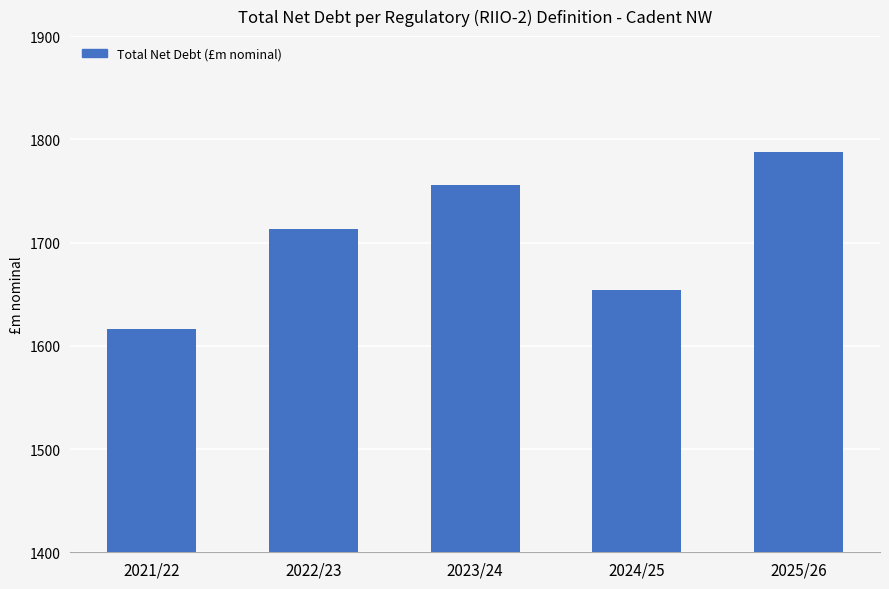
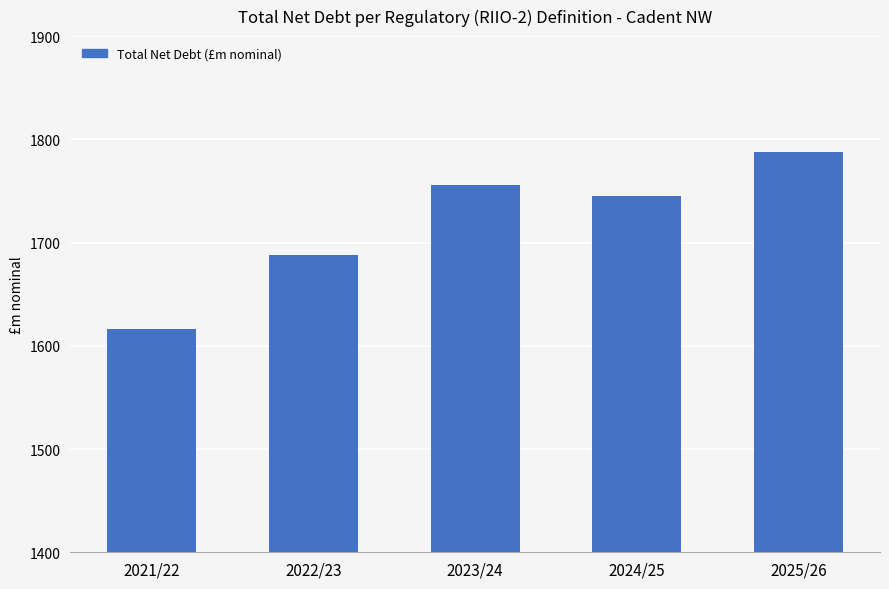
  {
    "2021/22": 1617,
-   "2022/23": 1713,
+   "2022/23": 1688,
    "2023/24": 1756,
-   "2024/25": 1654,
+   "2024/25": 1745,
    "2025/26": 1788
  }
